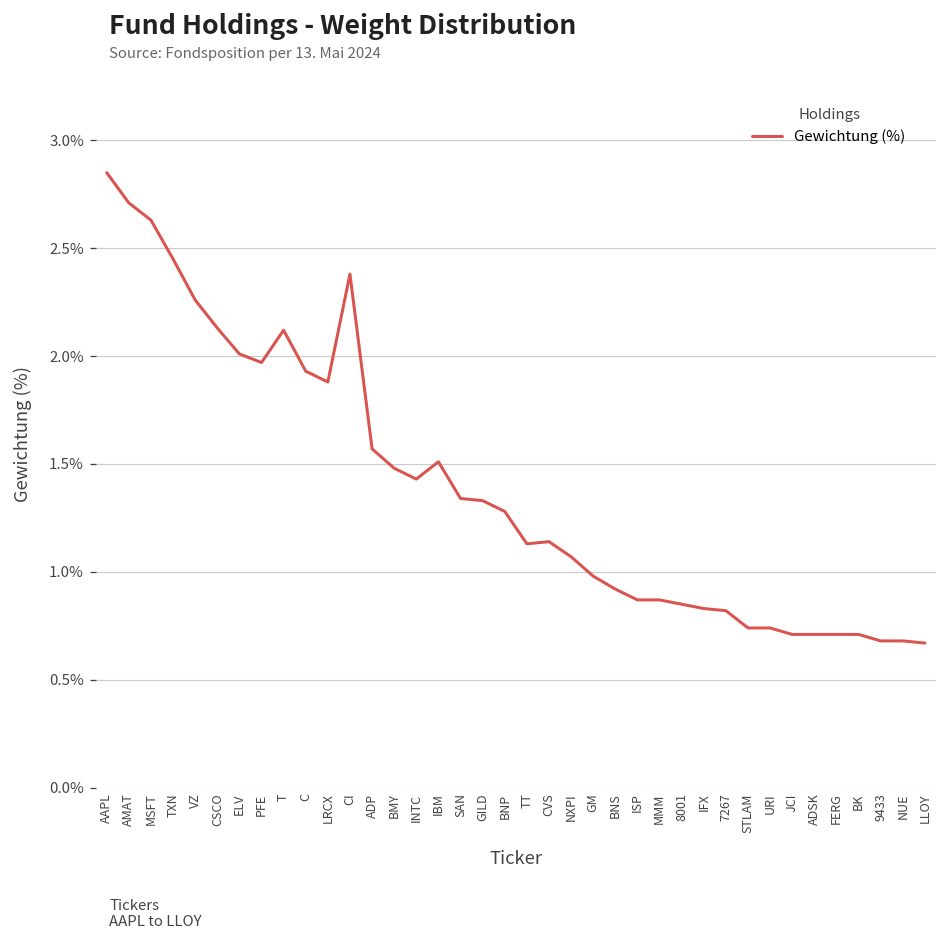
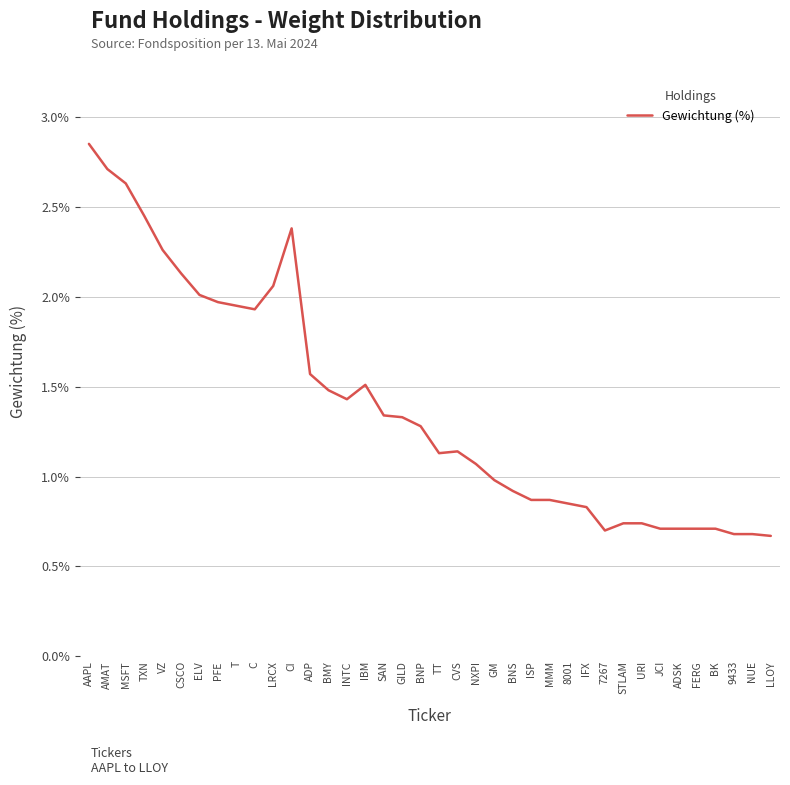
  {
    "AAPL": "2.85%",
    "AMAT": "2.71%",
    "MSFT": "2.63%",
    "TXN": "2.45%",
    "VZ": "2.26%",
    "CSCO": "2.13%",
    "ELV": "2.01%",
    "PFE": "1.97%",
-   "T": "2.12%",
+   "T": "1.95%",
    "C": "1.93%",
-   "LRCX": "1.88%",
+   "LRCX": "2.06%",
    "CI": "2.38%",
    "ADP": "1.57%",
    "BMY": "1.48%",
    "INTC": "1.43%",
    "IBM": "1.51%",
    "SAN": "1.34%",
    "GILD": "1.33%",
    "BNP": "1.28%",
    "TT": "1.13%",
    "CVS": "1.14%",
    "NXPI": "1.07%",
    "GM": "0.98%",
    "BNS": "0.92%",
    "ISP": "0.87%",
    "MMM": "0.87%",
    "8001": "0.85%",
    "IFX": "0.83%",
-   "7267": "0.82%",
+   "7267": "0.70%",
    "STLAM": "0.74%",
    "URI": "0.74%",
    "JCI": "0.71%",
    "ADSK": "0.71%",
    "FERG": "0.71%",
    "BK": "0.71%",
    "9433": "0.68%",
    "NUE": "0.68%",
    "LLOY": "0.67%"
  }
